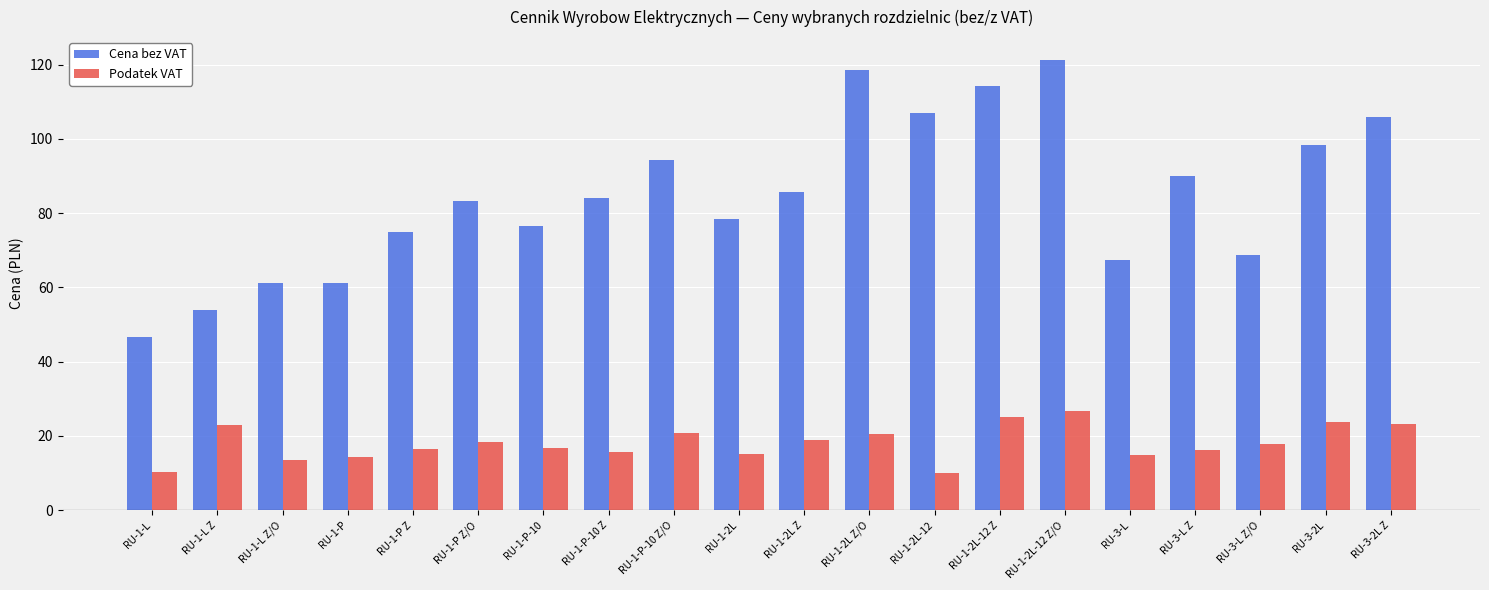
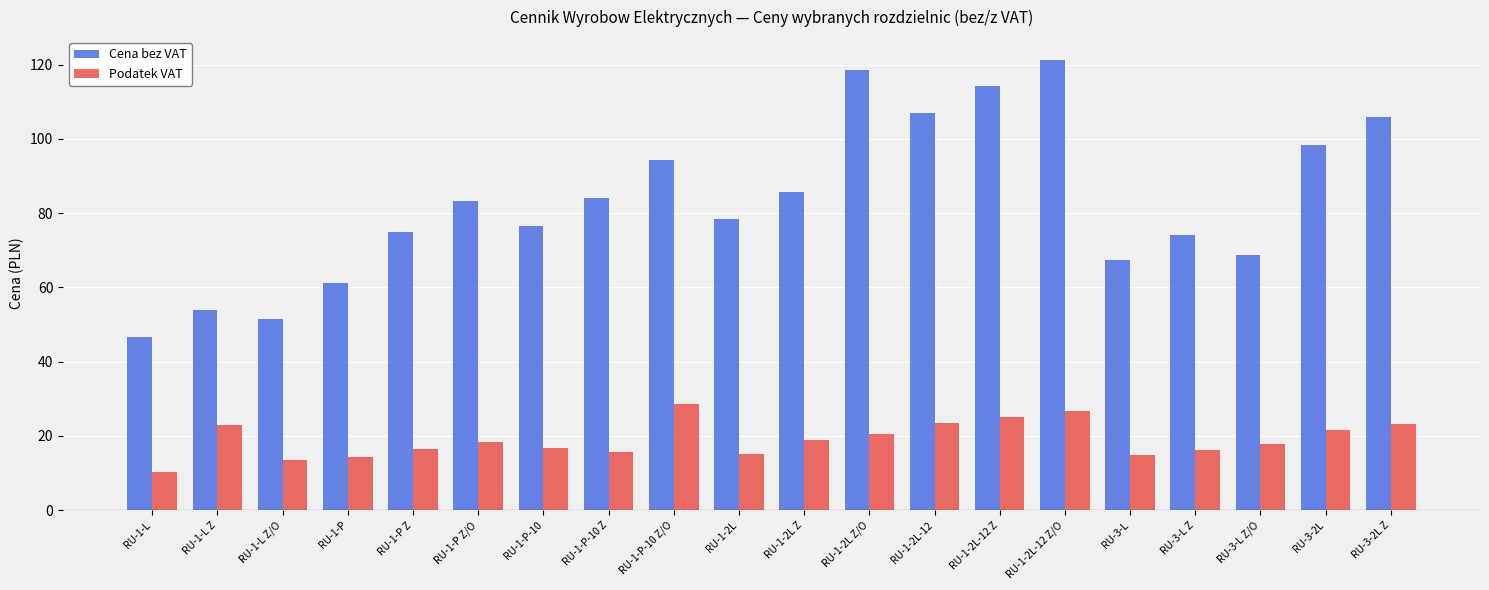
  {
    "Cena bez VAT": {
      "RU-1-L": 47,
      "RU-1-L Z": 54,
-     "RU-1-L Z/O": 61,
+     "RU-1-L Z/O": 52,
      "RU-1-P": 61,
      "RU-1-P Z": 75,
      "RU-1-P Z/O": 83,
      "RU-1-P-10": 76,
      "RU-1-P-10 Z": 84,
      "RU-1-P-10 Z/O": 94,
      "RU-1-2L": 78,
      "RU-1-2L Z": 86,
      "RU-1-2L Z/O": 118,
      "RU-1-2L-12": 107,
      "RU-1-2L-12 Z": 114,
      "RU-1-2L-12 Z/O": 121,
      "RU-3-L": 67,
-     "RU-3-L Z": 90,
+     "RU-3-L Z": 74,
      "RU-3-L Z/O": 69,
      "RU-3-2L": 98,
      "RU-3-2L Z": 106
    },
    "Podatek VAT": {
      "RU-1-L": 10,
      "RU-1-L Z": 23,
      "RU-1-L Z/O": 13,
      "RU-1-P": 14,
      "RU-1-P Z": 16,
      "RU-1-P Z/O": 18,
      "RU-1-P-10": 17,
      "RU-1-P-10 Z": 16,
-     "RU-1-P-10 Z/O": 21,
+     "RU-1-P-10 Z/O": 29,
      "RU-1-2L": 15,
      "RU-1-2L Z": 19,
      "RU-1-2L Z/O": 20,
-     "RU-1-2L-12": 10,
+     "RU-1-2L-12": 24,
      "RU-1-2L-12 Z": 25,
      "RU-1-2L-12 Z/O": 27,
      "RU-3-L": 15,
      "RU-3-L Z": 16,
      "RU-3-L Z/O": 18,
-     "RU-3-2L": 24,
+     "RU-3-2L": 22,
      "RU-3-2L Z": 23
    }
  }
